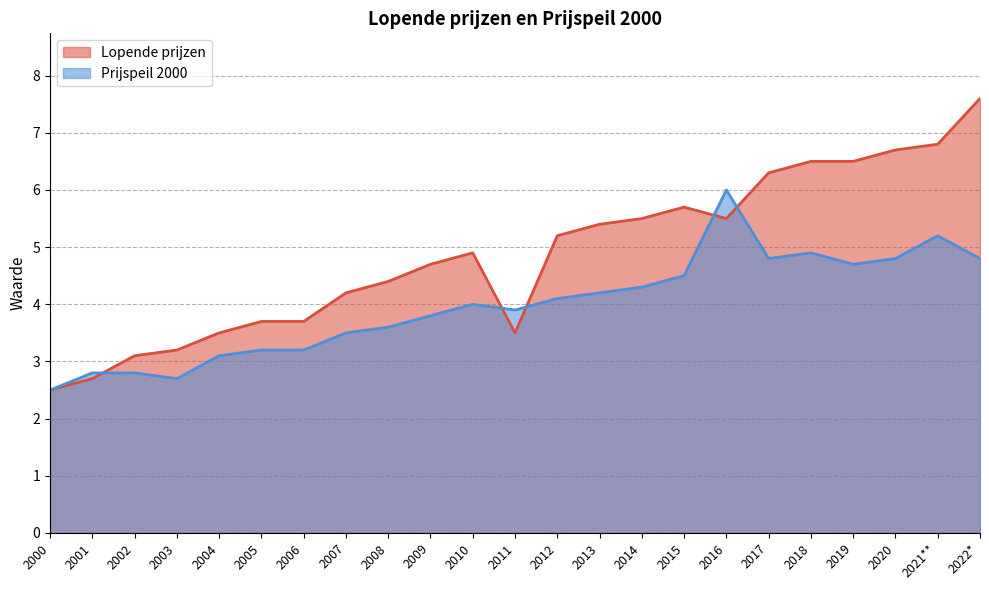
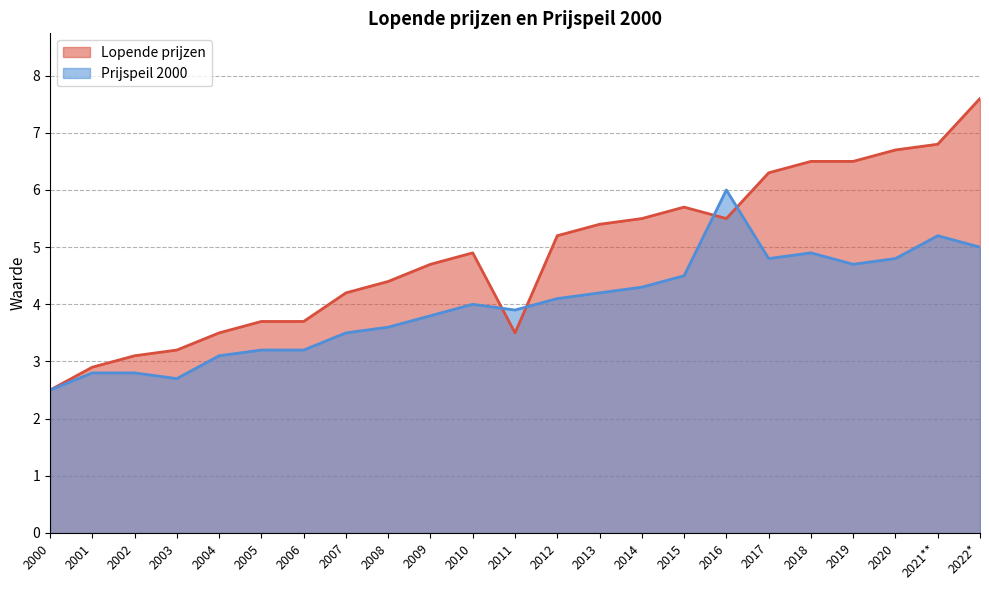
  {
    "Lopende prijzen": {
-     "2001": 2.7,
+     "2001": 2.9,
      "2002": 3.1,
      "2003": 3.2,
      "2004": 3.5,
      "2005": 3.7,
      "2006": 3.7,
      "2007": 4.2,
      "2008": 4.4,
      "2009": 4.7,
      "2010": 4.9,
      "2011": 3.5,
      "2012": 5.2,
      "2013": 5.4,
      "2014": 5.5,
      "2015": 5.7,
      "2016": 5.5,
      "2017": 6.3,
      "2018": 6.5,
      "2019": 6.5,
      "2020": 6.7,
      "2021**": 6.8,
      "2022*": 7.6
    },
    "Prijspeil 2000": {
      "2001": 2.8,
      "2002": 2.8,
      "2003": 2.7,
      "2004": 3.1,
      "2005": 3.2,
      "2006": 3.2,
      "2007": 3.5,
      "2008": 3.6,
      "2009": 3.8,
      "2010": 4.0,
      "2011": 3.9,
      "2012": 4.1,
      "2013": 4.2,
      "2014": 4.3,
      "2015": 4.5,
      "2016": 6.0,
      "2017": 4.8,
      "2018": 4.9,
      "2019": 4.7,
      "2020": 4.8,
      "2021**": 5.2,
-     "2022*": 4.8
+     "2022*": 5.0
    }
  }
